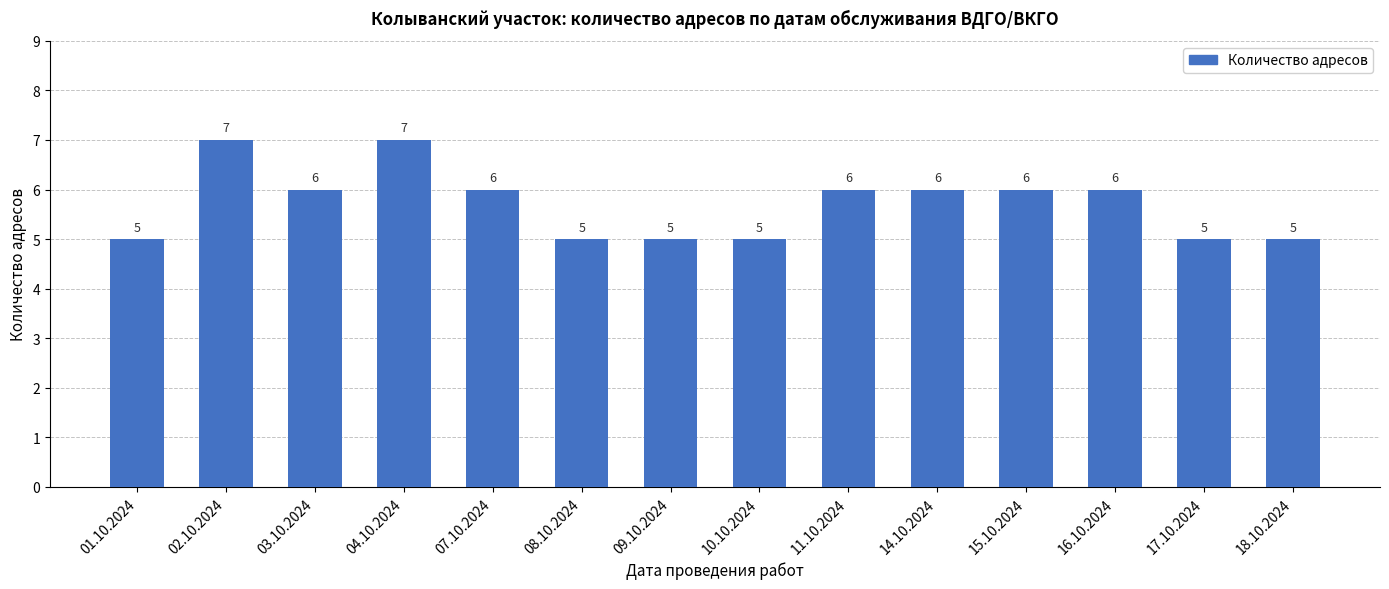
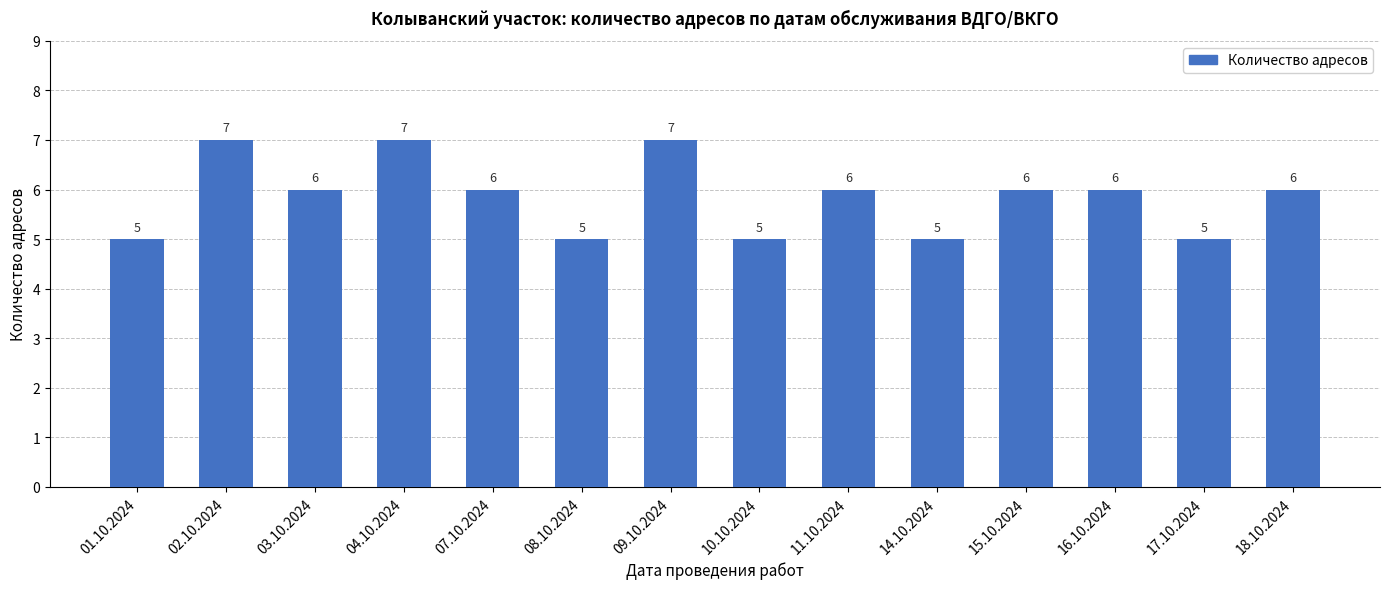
  {
    "01.10.2024": 5,
    "02.10.2024": 7,
    "03.10.2024": 6,
    "04.10.2024": 7,
    "07.10.2024": 6,
    "08.10.2024": 5,
-   "09.10.2024": 5,
+   "09.10.2024": 7,
    "10.10.2024": 5,
    "11.10.2024": 6,
-   "14.10.2024": 6,
+   "14.10.2024": 5,
    "15.10.2024": 6,
    "16.10.2024": 6,
    "17.10.2024": 5,
-   "18.10.2024": 5
+   "18.10.2024": 6
  }
